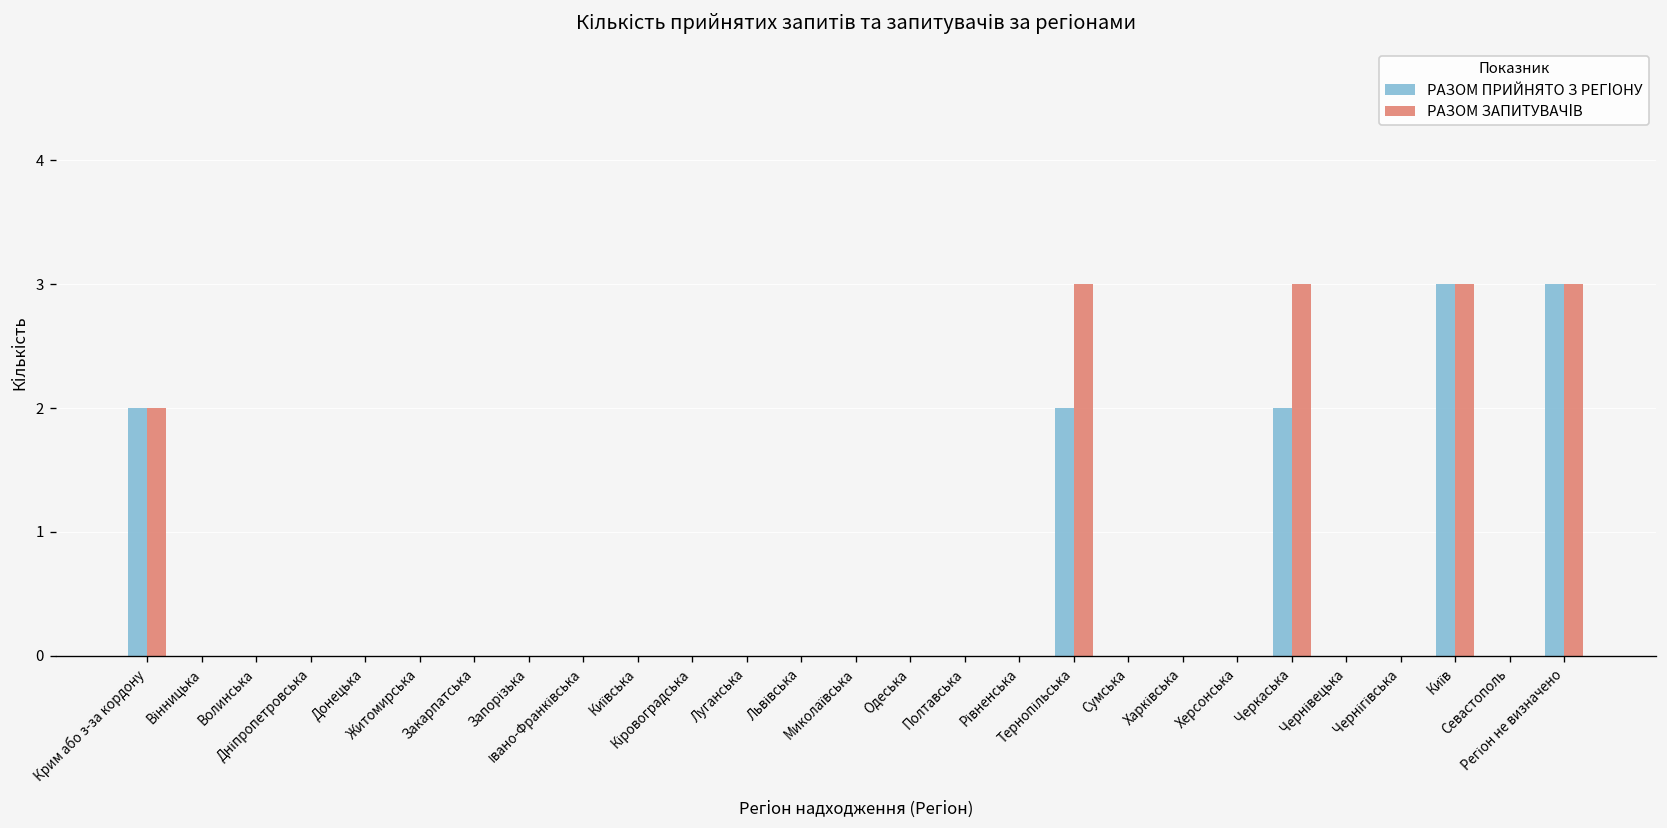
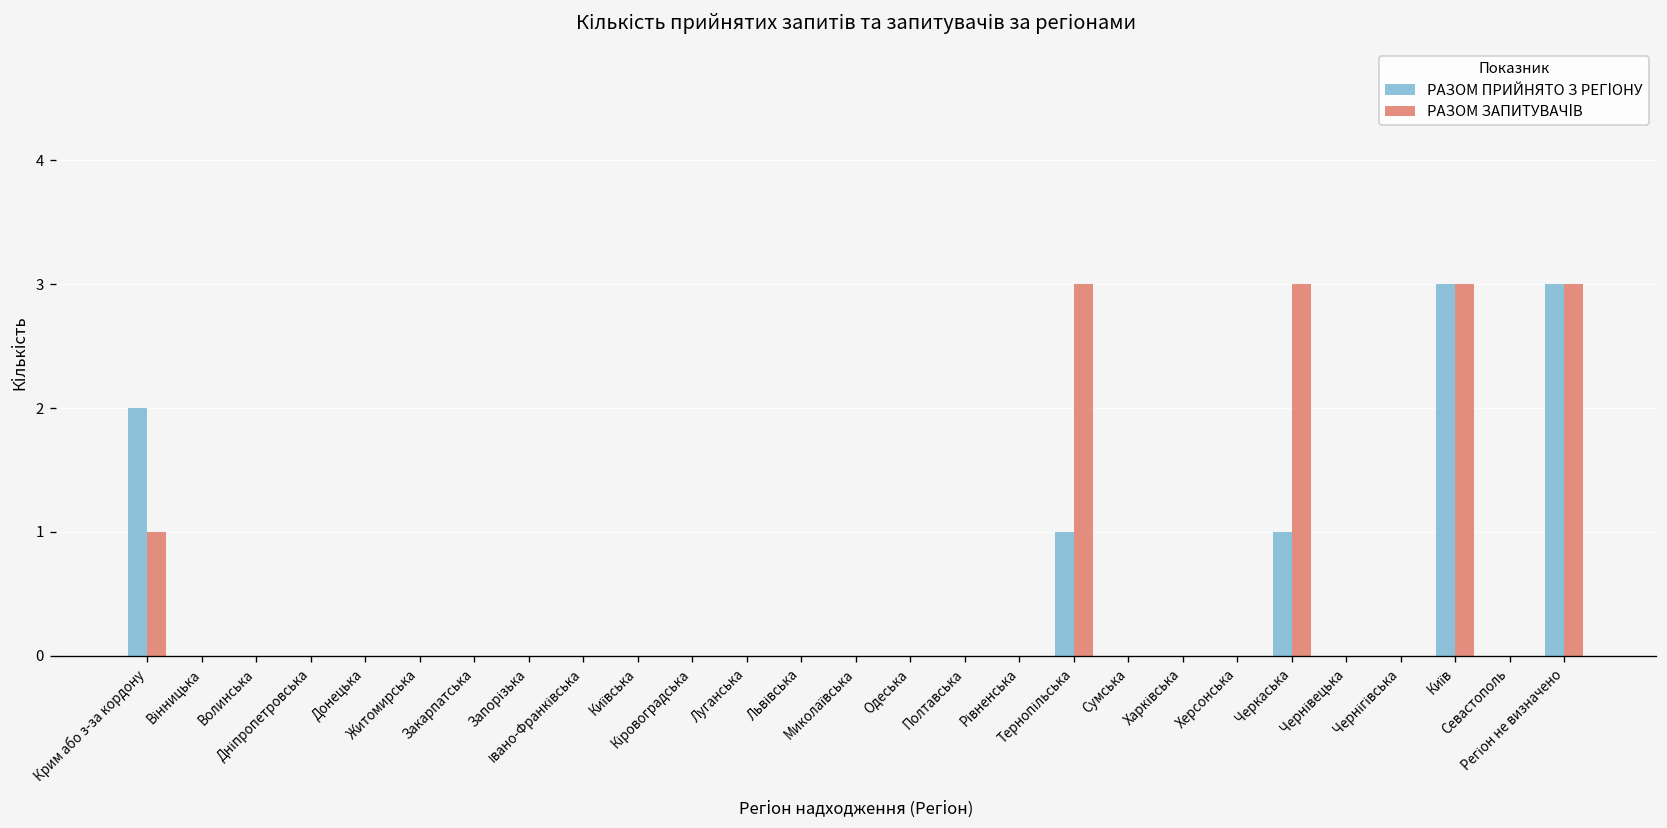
  {
    "РАЗОМ ПРИЙНЯТО З РЕГІОНУ": {
      "Крим або з-за кордону": 2,
      "Вінницька": 0,
      "Волинська": 0,
      "Дніпропетровська": 0,
      "Донецька": 0,
      "Житомирська": 0,
      "Закарпатська": 0,
      "Запорізька": 0,
      "Івано-Франківська": 0,
      "Київська": 0,
      "Кіровоградська": 0,
      "Луганська": 0,
      "Львівська": 0,
      "Миколаївська": 0,
      "Одеська": 0,
      "Полтавська": 0,
      "Рівненська": 0,
-     "Тернопільська": 2,
+     "Тернопільська": 1,
      "Сумська": 0,
      "Харківська": 0,
      "Херсонська": 0,
-     "Черкаська": 2,
+     "Черкаська": 1,
      "Чернівецька": 0,
      "Чернігівська": 0,
      "Київ": 3,
      "Севастополь": 0,
      "Регіон не визначено": 3
    },
    "РАЗОМ ЗАПИТУВАЧІВ": {
-     "Крим або з-за кордону": 2,
+     "Крим або з-за кордону": 1,
      "Вінницька": 0,
      "Волинська": 0,
      "Дніпропетровська": 0,
      "Донецька": 0,
      "Житомирська": 0,
      "Закарпатська": 0,
      "Запорізька": 0,
      "Івано-Франківська": 0,
      "Київська": 0,
      "Кіровоградська": 0,
      "Луганська": 0,
      "Львівська": 0,
      "Миколаївська": 0,
      "Одеська": 0,
      "Полтавська": 0,
      "Рівненська": 0,
      "Тернопільська": 3,
      "Сумська": 0,
      "Харківська": 0,
      "Херсонська": 0,
      "Черкаська": 3,
      "Чернівецька": 0,
      "Чернігівська": 0,
      "Київ": 3,
      "Севастополь": 0,
      "Регіон не визначено": 3
    }
  }
